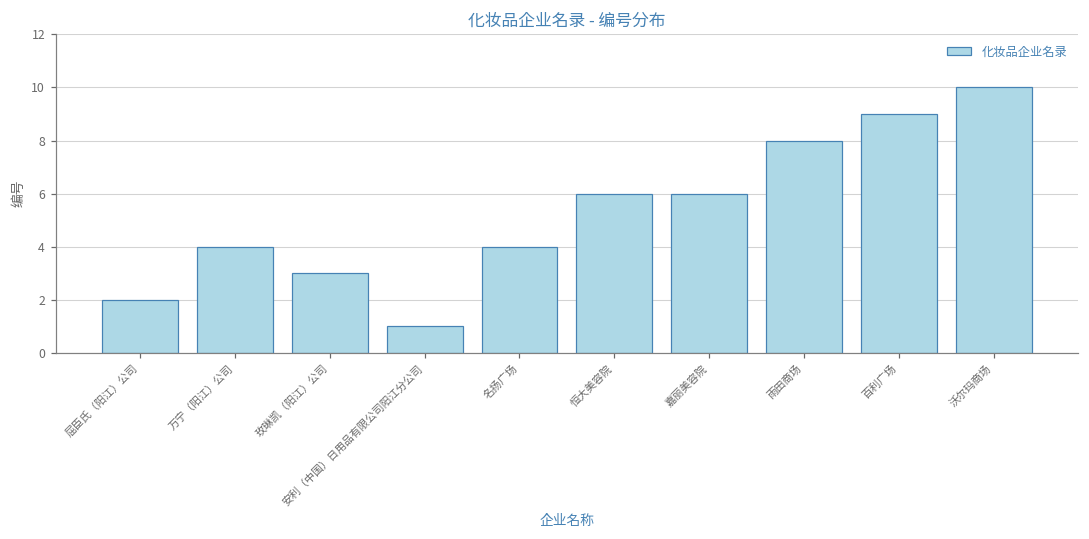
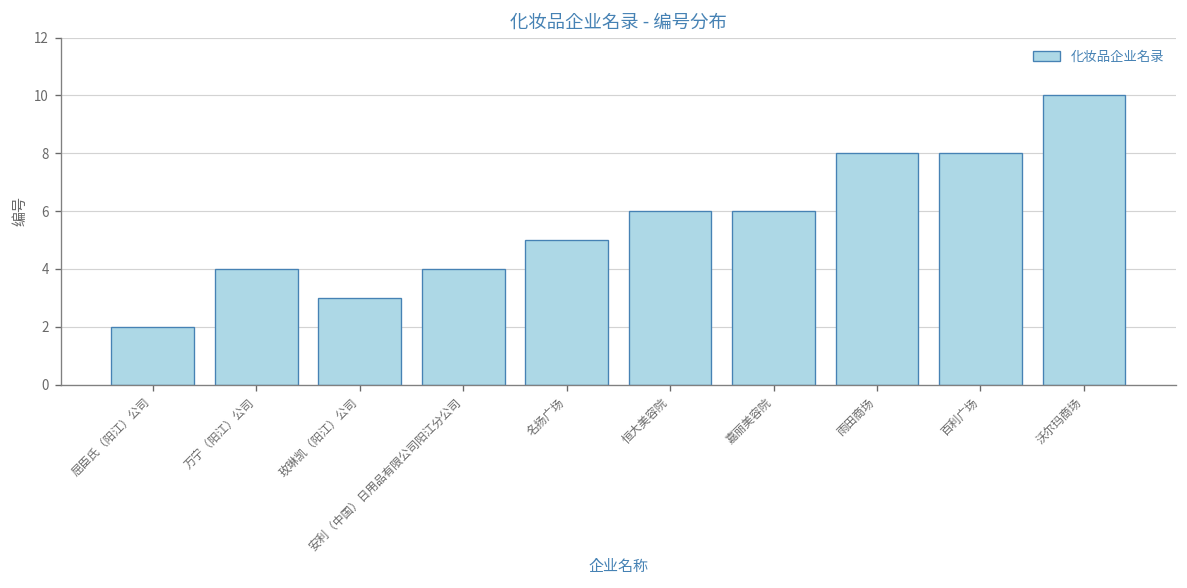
  {
    "屈臣氏（阳江）公司": 2,
    "万宁（阳江）公司": 4,
    "玫琳凯（阳江）公司": 3,
-   "安利（中国）日用品有限公司阳江分公司": 1,
-   "名扬广场": 4,
+   "安利（中国）日用品有限公司阳江分公司": 4,
+   "名扬广场": 5,
    "恒大美容院": 6,
    "嘉丽美容院": 6,
    "雨田商场": 8,
-   "百利广场": 9,
+   "百利广场": 8,
    "沃尔玛商场": 10
  }
